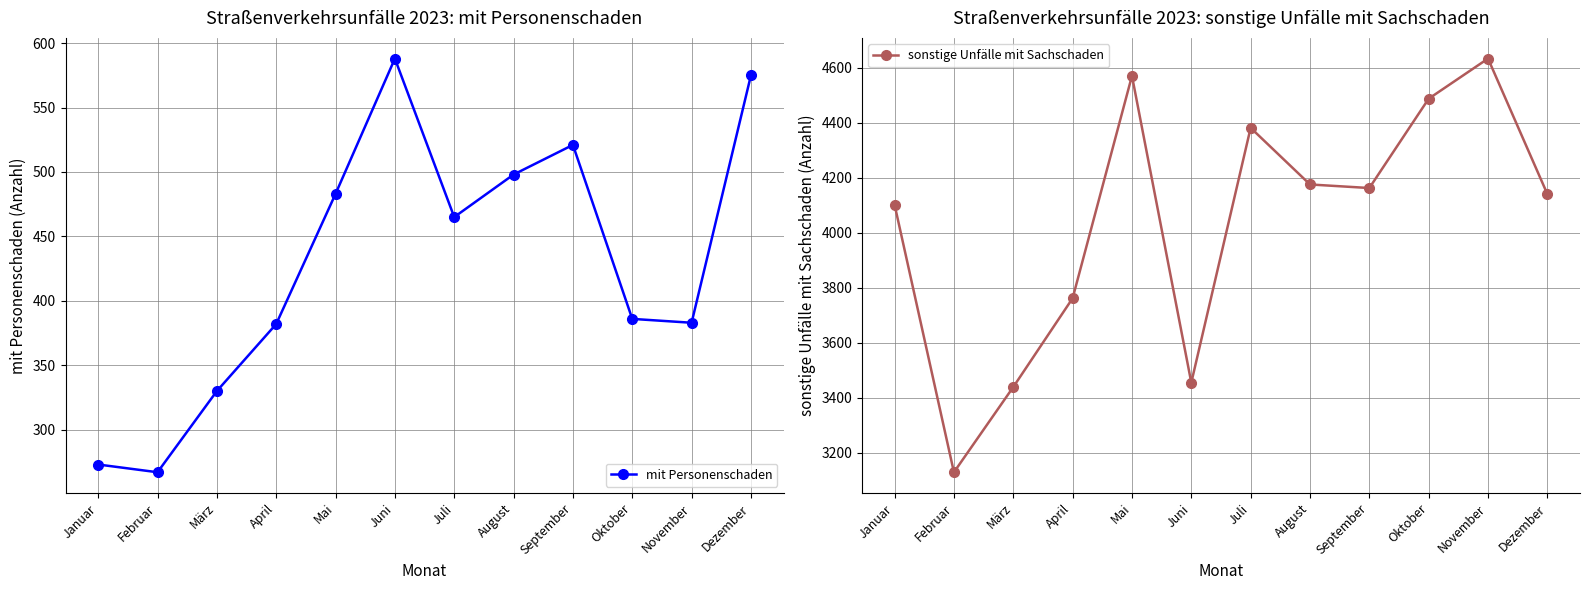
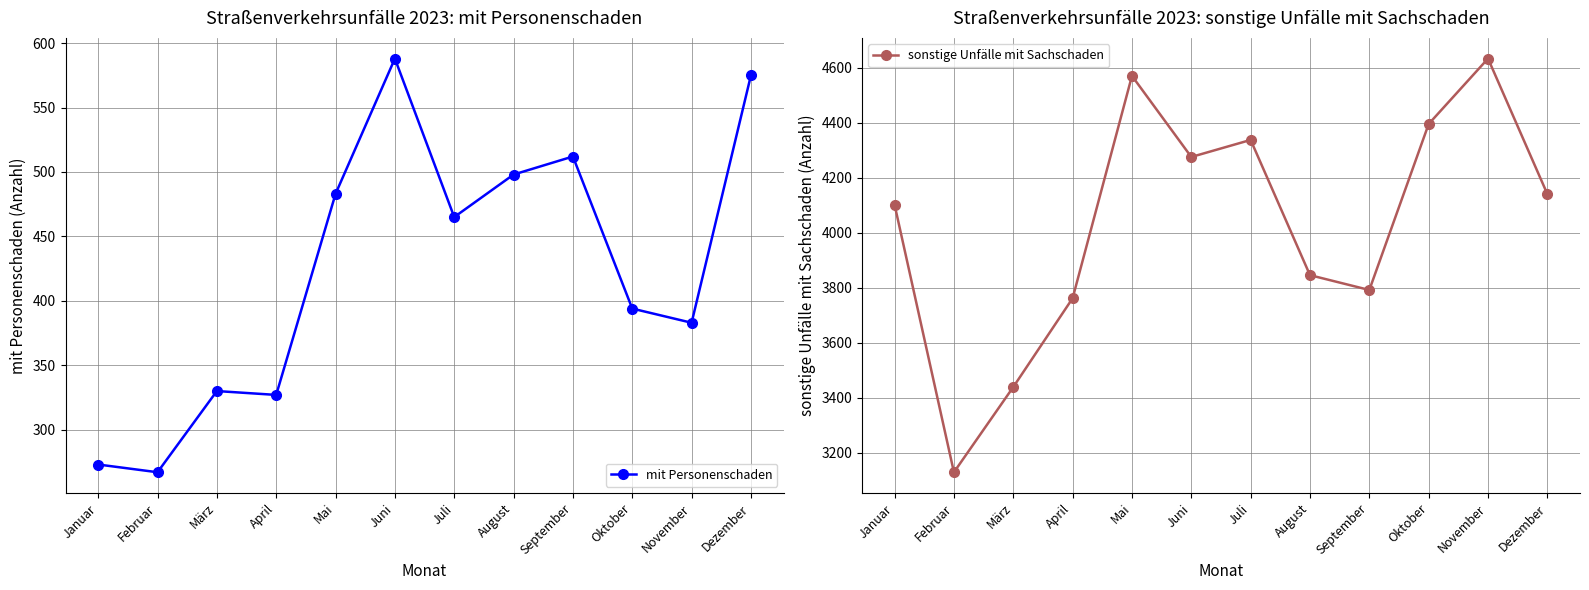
  {
    "Straßenverkehrsunfälle 2023: mit Personenschaden": {
      "Januar": 273,
      "Februar": 267,
      "März": 330,
-     "April": 382,
+     "April": 327,
      "Mai": 483,
      "Juni": 588,
      "Juli": 465,
      "August": 498,
-     "September": 521,
-     "Oktober": 386,
+     "September": 512,
+     "Oktober": 394,
      "November": 383,
      "Dezember": 575
    },
    "Straßenverkehrsunfälle 2023: sonstige Unfälle mit Sachschaden": {
      "Januar": 4100,
      "Februar": 3130,
      "März": 3440,
      "April": 3760,
      "Mai": 4570,
-     "Juni": 3460,
-     "Juli": 4380,
-     "August": 4180,
-     "September": 4160,
-     "Oktober": 4490,
+     "Juni": 4280,
+     "Juli": 4340,
+     "August": 3850,
+     "September": 3790,
+     "Oktober": 4400,
      "November": 4630,
      "Dezember": 4140
    }
  }
